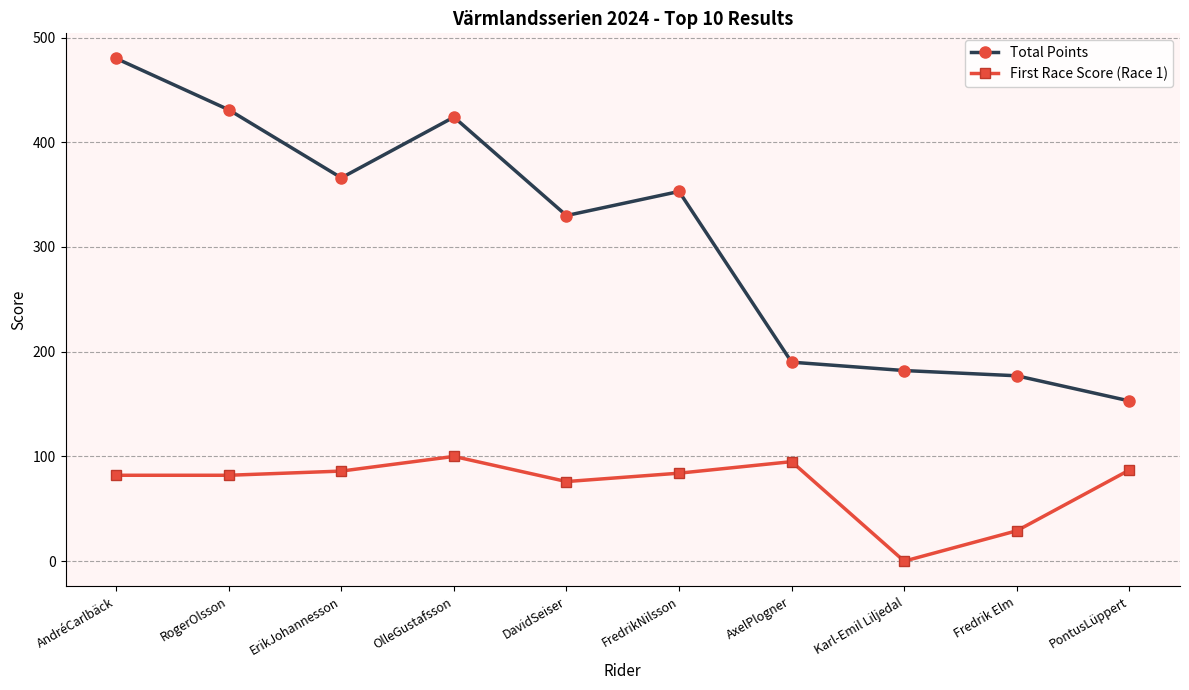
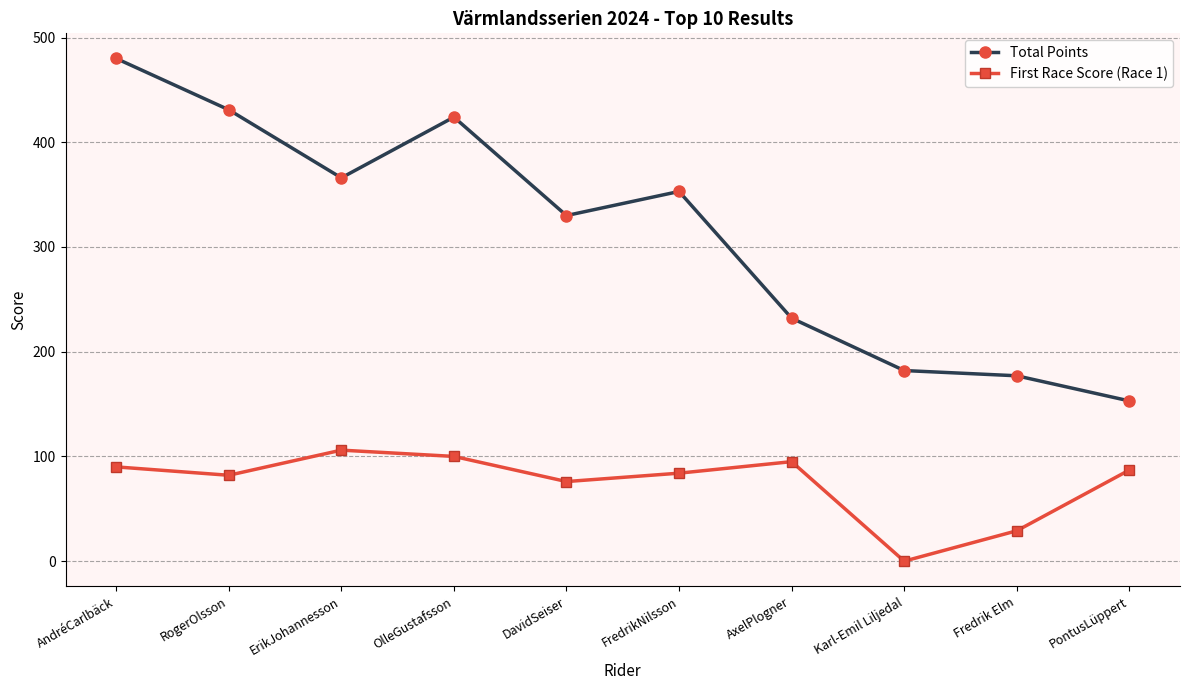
  {
    "Total Points": {
      "AndréCarlbäck": 480,
      "RogerOlsson": 431,
      "ErikJohannesson": 366,
      "OlleGustafsson": 424,
      "DavidSeiser": 330,
      "FredrikNilsson": 353,
-     "AxelPlogner": 190,
+     "AxelPlogner": 232,
      "Karl-Emil Liljedal": 182,
      "Fredrik Elm": 177,
      "PontusLüppert": 153
    },
    "First Race Score (Race 1)": {
-     "AndréCarlbäck": 82,
+     "AndréCarlbäck": 90,
      "RogerOlsson": 82,
-     "ErikJohannesson": 86,
+     "ErikJohannesson": 106,
      "OlleGustafsson": 100,
      "DavidSeiser": 76,
      "FredrikNilsson": 84,
      "AxelPlogner": 95,
      "Karl-Emil Liljedal": 0,
      "Fredrik Elm": 29,
      "PontusLüppert": 87
    }
  }
